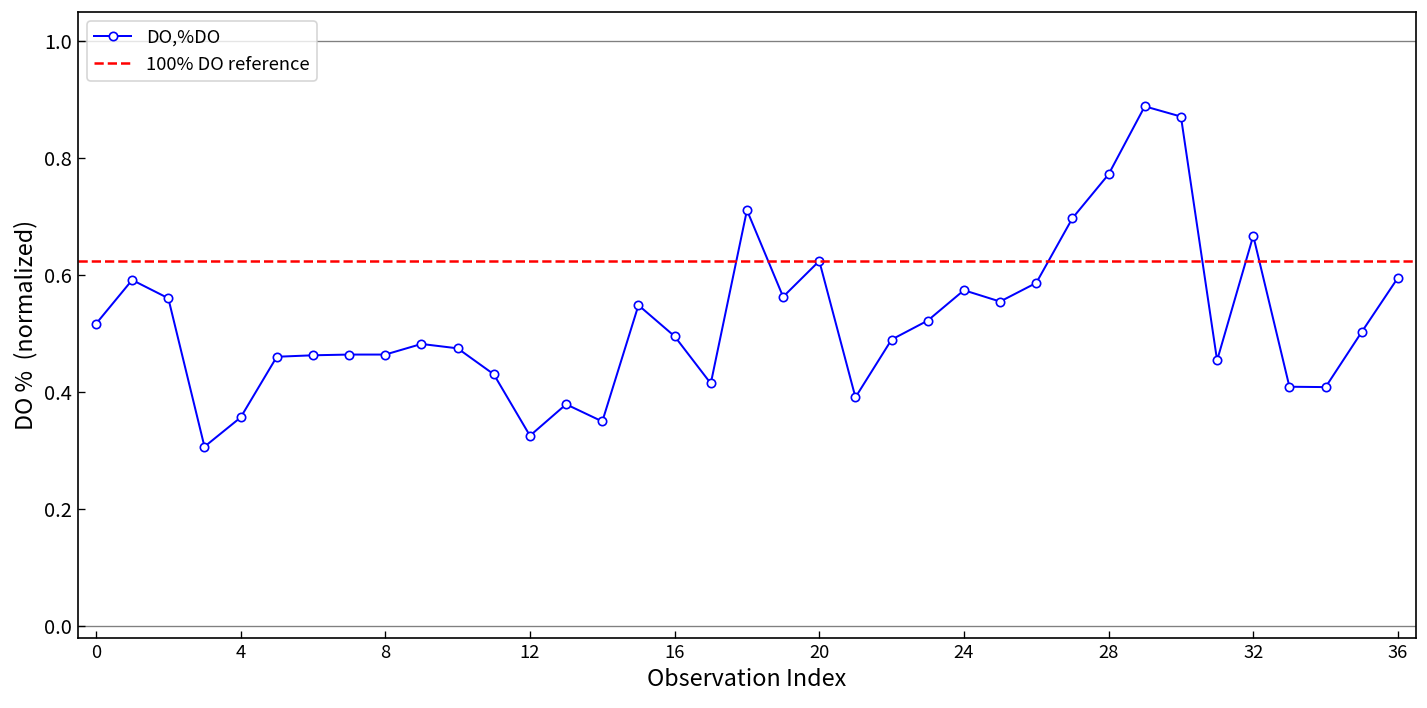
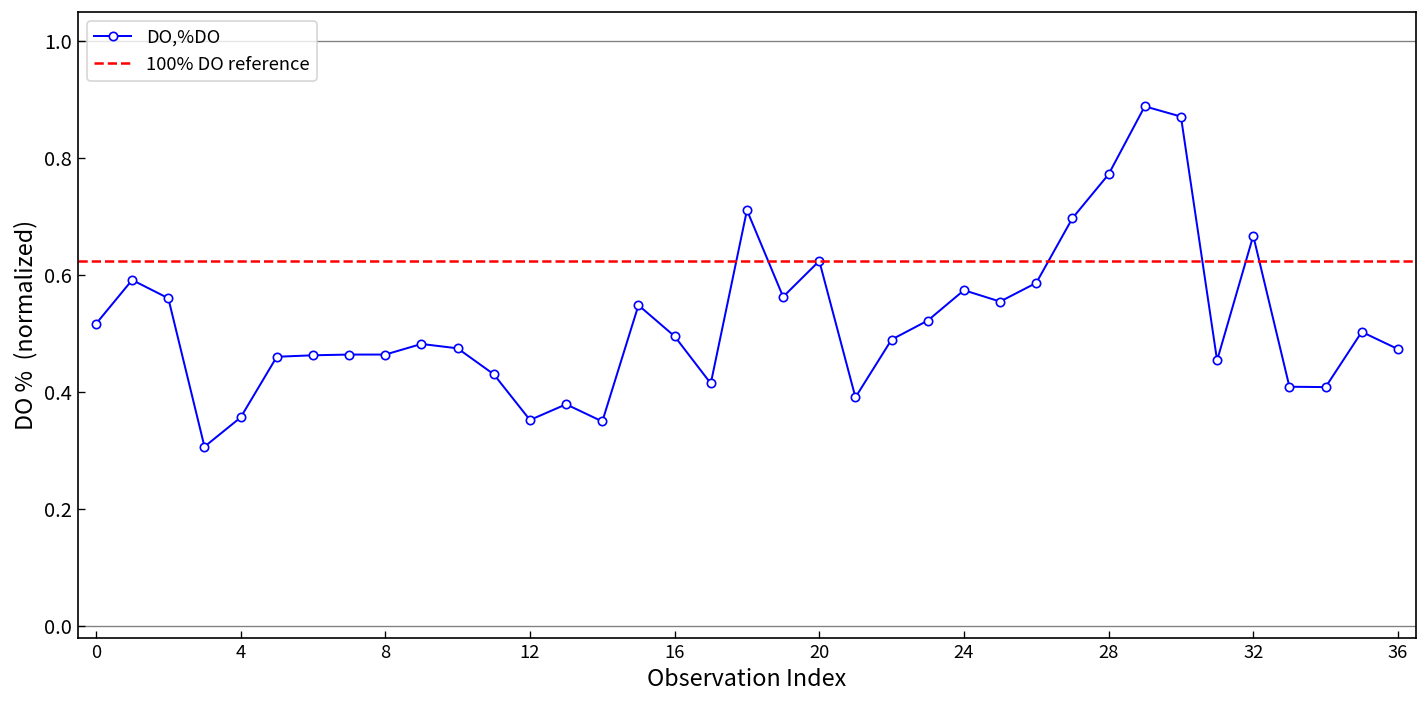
  {
    "0": 0.52,
    "4": 0.36,
    "8": 0.46,
-   "12": 0.33,
+   "12": 0.35,
    "16": 0.50,
    "20": 0.62,
    "24": 0.57,
    "28": 0.77,
    "32": 0.67,
-   "36": 0.60
+   "36": 0.47
  }
